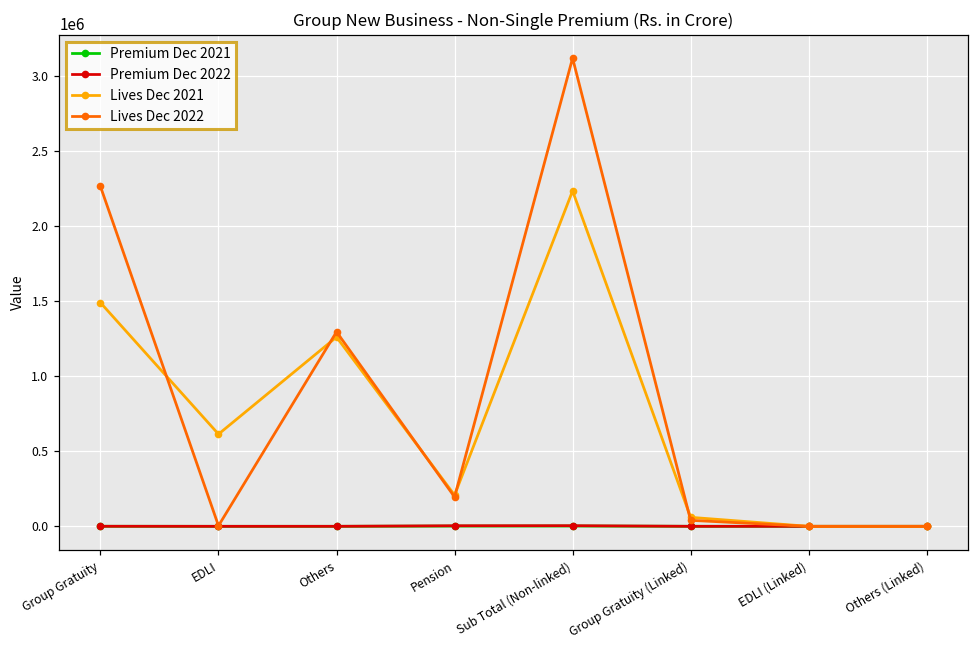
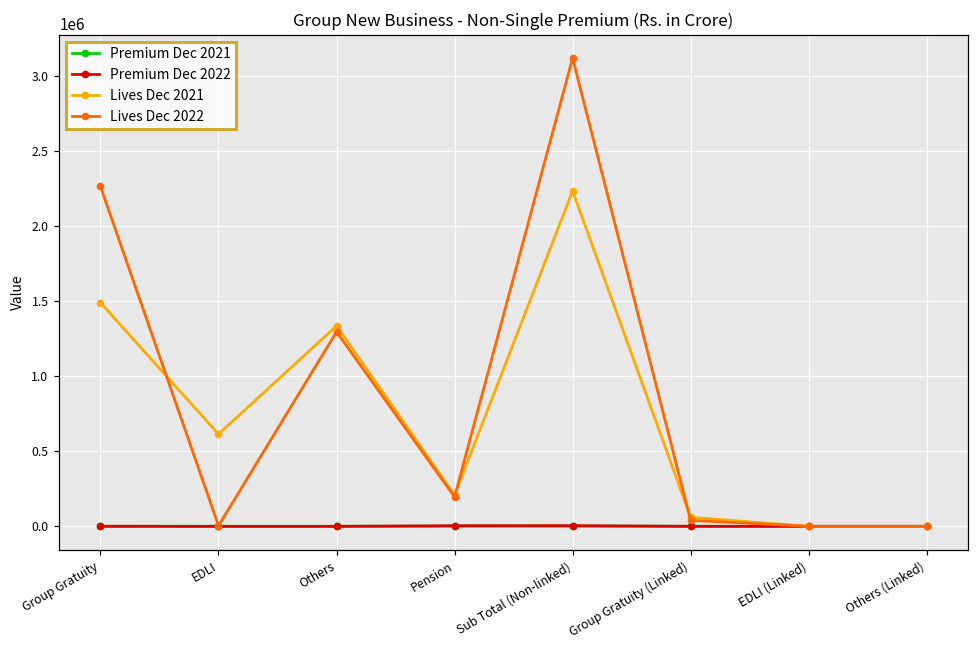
  {
    "Premium Dec 2022": {
      "Group Gratuity": 0,
      "Others": 0,
      "Pension": 0,
      "Sub Total (Non-linked)": 0,
      "Group Gratuity (Linked)": 0
    },
    "Lives Dec 2021": {
      "Group Gratuity": 1490000,
      "EDLI": 610000,
-     "Others": 1260000,
+     "Others": 1340000,
      "Sub Total (Non-linked)": 2230000,
      "Group Gratuity (Linked)": 60000
    },
    "Lives Dec 2022": {
      "Group Gratuity": 2260000,
      "Others": 1300000,
      "Sub Total (Non-linked)": 3120000,
      "Group Gratuity (Linked)": 40000
    }
  }
